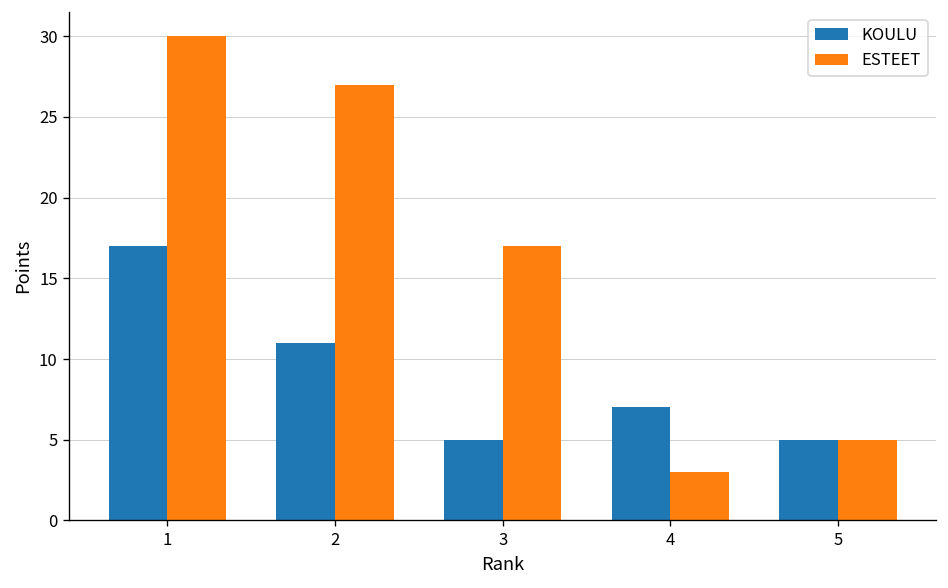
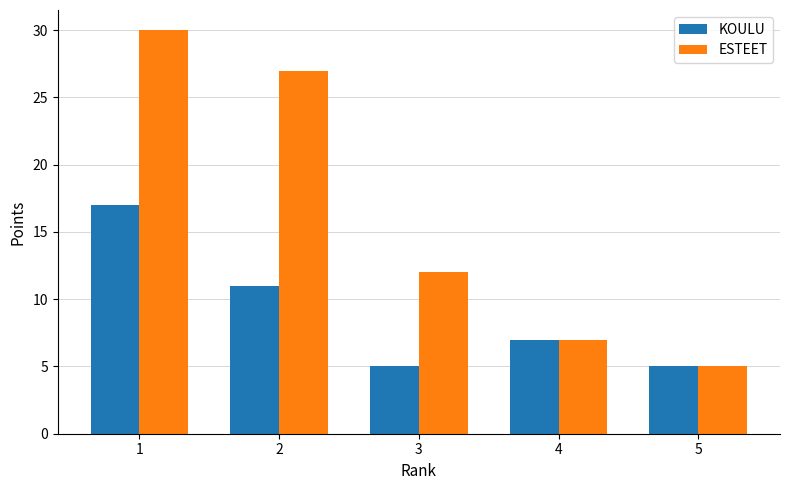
  {
    "KOULU": {
      "1": 17,
      "2": 11,
      "3": 5,
      "4": 7,
      "5": 5
    },
    "ESTEET": {
      "1": 30,
      "2": 27,
-     "3": 17,
-     "4": 3,
+     "3": 12,
+     "4": 7,
      "5": 5
    }
  }
